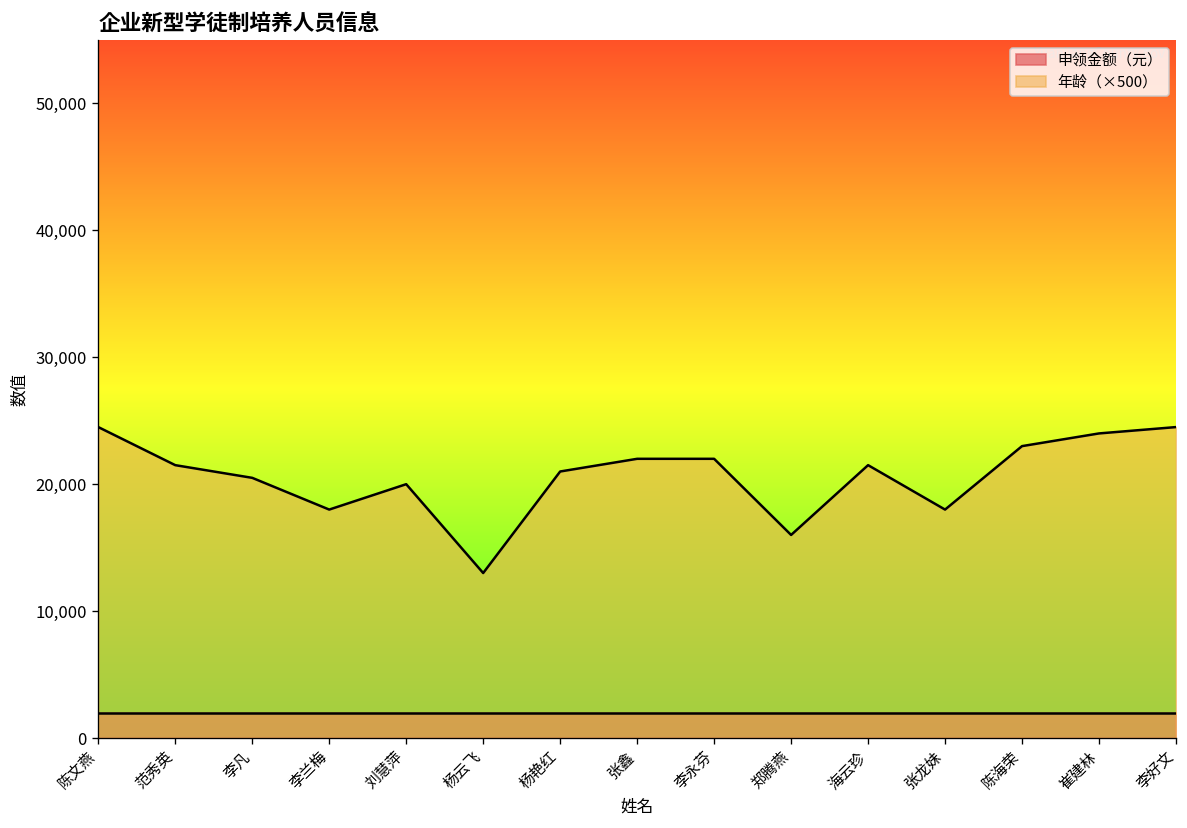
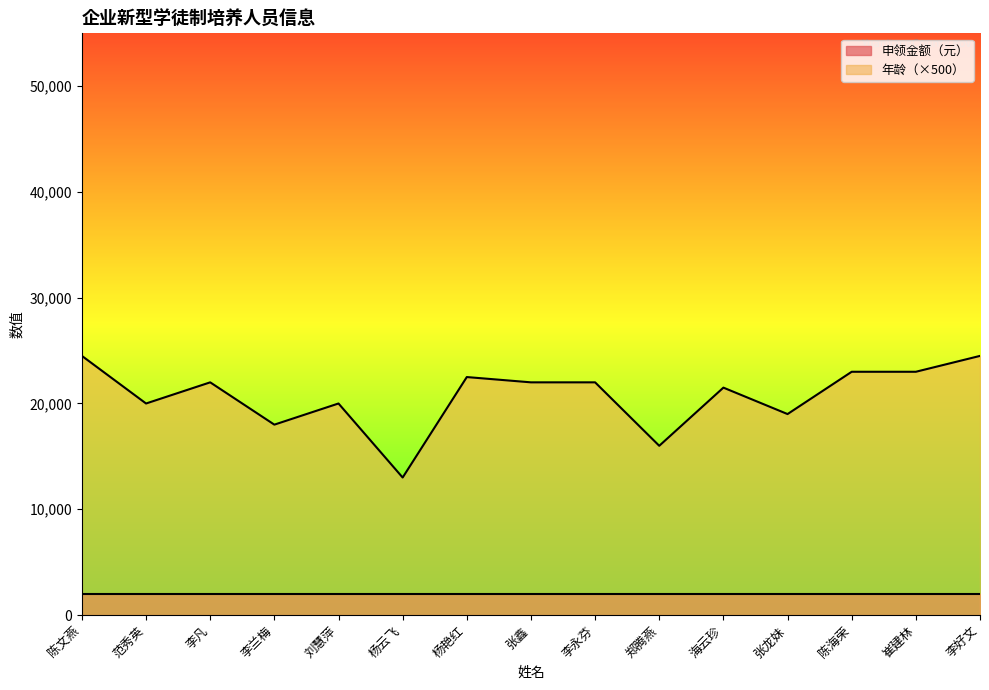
  {
    "申领金额（元）": {
      "陈文燕": "2,000",
      "范秀英": "2,000",
      "李凡": "2,000",
      "李兰梅": "2,000",
      "刘慧萍": "2,000",
      "杨云飞": "2,000",
      "杨艳红": "2,000",
      "张鑫": "2,000",
      "李永芬": "2,000",
      "郑腾燕": "2,000",
      "海云珍": "2,000",
      "张龙妹": "2,000",
      "陈海荣": "2,000",
      "崔建林": "2,000",
      "李好文": "2,000"
    },
    "年龄（×500）": {
      "陈文燕": "24,500",
-     "范秀英": "21,500",
-     "李凡": "20,500",
+     "范秀英": "20,000",
+     "李凡": "22,000",
      "李兰梅": "18,000",
      "刘慧萍": "20,000",
      "杨云飞": "13,000",
-     "杨艳红": "21,000",
+     "杨艳红": "22,500",
      "张鑫": "22,000",
      "李永芬": "22,000",
      "郑腾燕": "16,000",
      "海云珍": "21,500",
-     "张龙妹": "18,000",
+     "张龙妹": "19,000",
      "陈海荣": "23,000",
-     "崔建林": "24,000",
+     "崔建林": "23,000",
      "李好文": "24,500"
    }
  }
